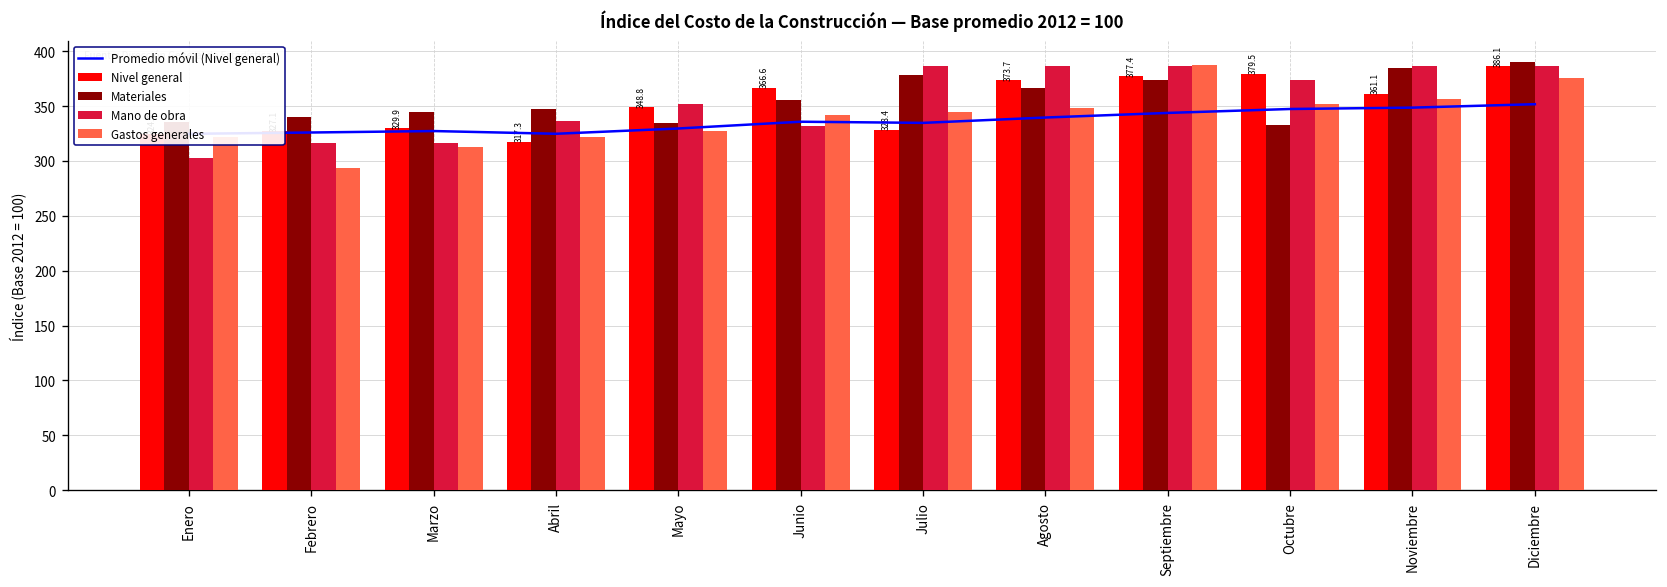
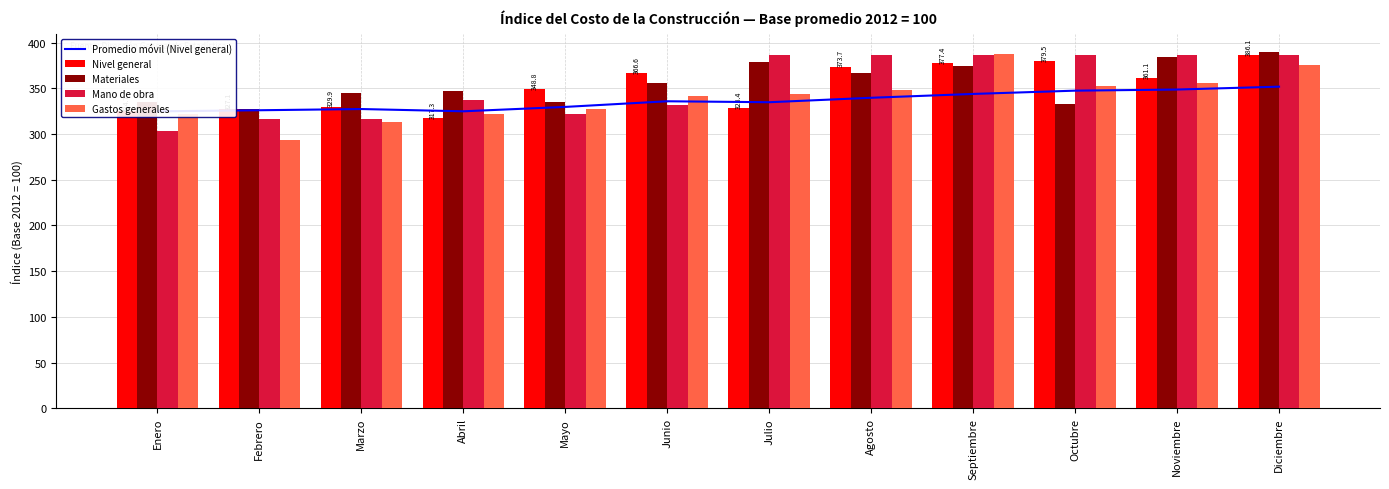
  {
    "Promedio móvil (Nivel general)": {
      "Febrero": 330,
      "Marzo": 330,
      "Abril": 320,
      "Mayo": 330,
      "Junio": 340,
      "Julio": 330,
      "Agosto": 340,
      "Septiembre": 340,
      "Octubre": 350,
      "Noviembre": 350,
      "Diciembre": 350
    },
    "Nivel general": {
      "Marzo": 329.9,
      "Abril": 317.3,
      "Mayo": 348.8,
      "Junio": 366.6,
      "Julio": 328.4,
      "Agosto": 373.7,
      "Septiembre": 377.4,
      "Octubre": 379.5,
      "Noviembre": 361.1,
      "Diciembre": 386.1
    },
    "Materiales": {
-     "Febrero": 340,
+     "Febrero": 330,
      "Marzo": 340,
      "Abril": 350,
      "Mayo": 330,
      "Junio": 360,
      "Julio": 380,
      "Agosto": 370,
      "Septiembre": 370,
      "Octubre": 330,
      "Noviembre": 380,
      "Diciembre": 390
    },
    "Mano de obra": {
      "Enero": 300,
      "Febrero": 320,
      "Marzo": 320,
      "Abril": 340,
-     "Mayo": 350,
+     "Mayo": 320,
      "Junio": 330,
      "Julio": 390,
      "Agosto": 390,
      "Septiembre": 390,
-     "Octubre": 370,
+     "Octubre": 390,
      "Noviembre": 390,
      "Diciembre": 390
    },
    "Gastos generales": {
      "Febrero": 290,
      "Marzo": 310,
      "Abril": 320,
      "Mayo": 330,
      "Junio": 340,
      "Julio": 340,
      "Agosto": 350,
      "Septiembre": 390,
      "Octubre": 350,
      "Noviembre": 360,
      "Diciembre": 380
    }
  }
